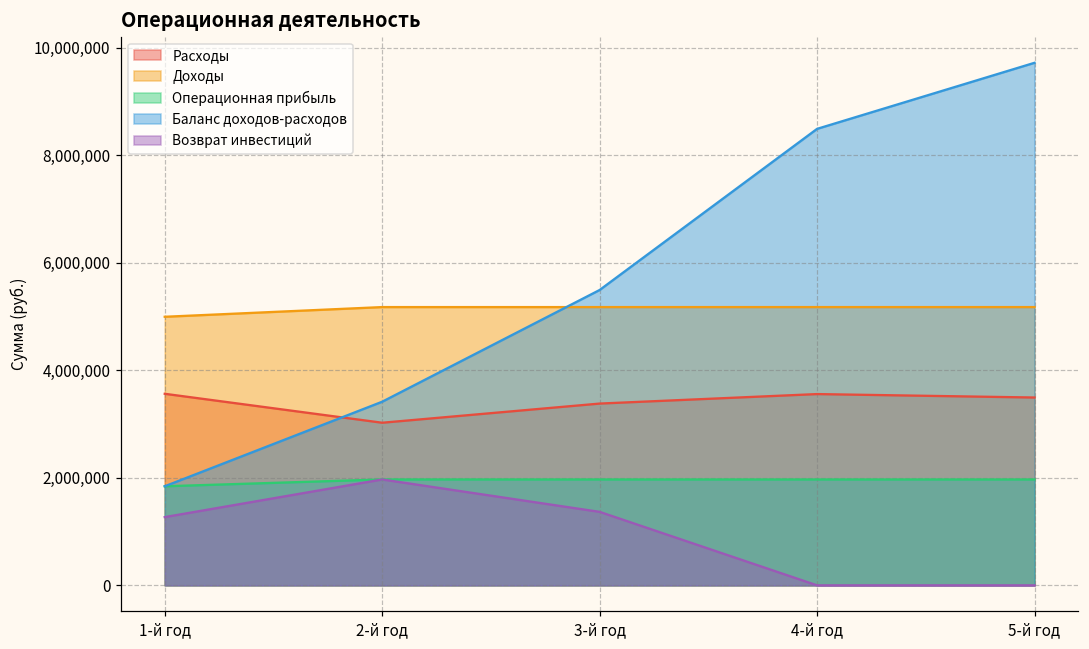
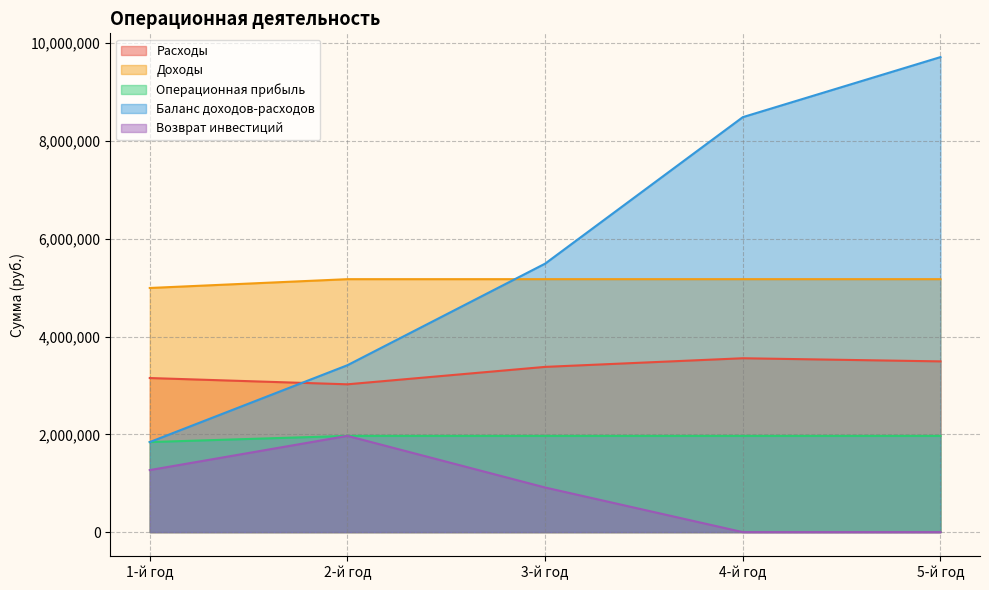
  {
    "Расходы": {
-     "1-й год": "3,600,000",
+     "1-й год": "3,200,000",
      "2-й год": "3,000,000",
      "3-й год": "3,400,000",
      "4-й год": "3,600,000",
      "5-й год": "3,500,000"
    },
    "Доходы": {
      "1-й год": "5,000,000",
      "2-й год": "5,200,000",
      "3-й год": "5,200,000",
      "4-й год": "5,200,000",
      "5-й год": "5,200,000"
    },
    "Операционная прибыль": {
      "3-й год": "2,000,000",
      "4-й год": "2,000,000",
      "5-й год": "2,000,000"
    },
    "Баланс доходов-расходов": {
      "2-й год": "3,400,000",
      "3-й год": "5,500,000",
      "4-й год": "8,500,000",
      "5-й год": "9,700,000"
    },
    "Возврат инвестиций": {
      "1-й год": "1,300,000",
-     "3-й год": "1,400,000",
+     "3-й год": "900,000",
      "4-й год": "0",
      "5-й год": "0"
    }
  }
